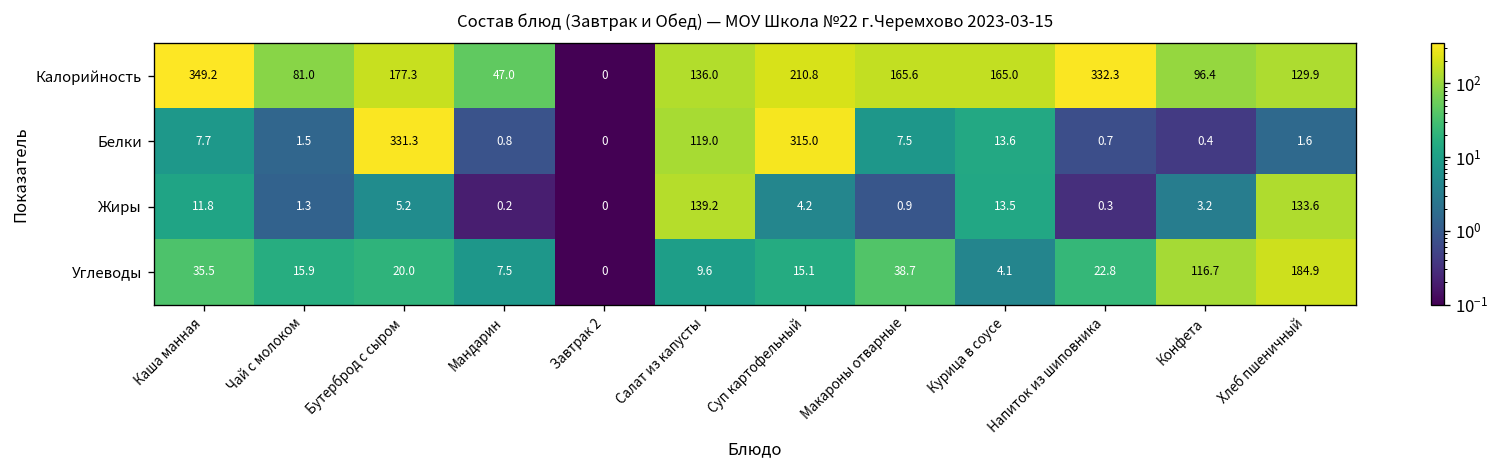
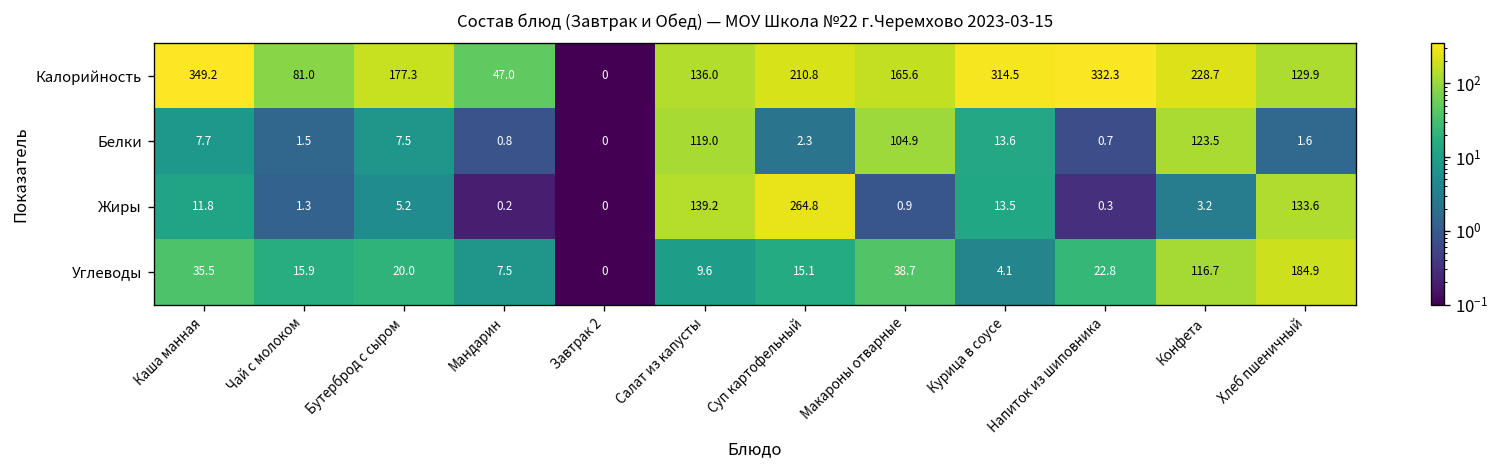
  {
    "Калорийность": {
      "Каша манная": 349.2,
      "Чай с молоком": 81.0,
      "Бутерброд с сыром": 177.3,
      "Мандарин": 47.0,
      "Завтрак 2": 0,
      "Салат из капусты": 136.0,
      "Суп картофельный": 210.8,
      "Макароны отварные": 165.6,
-     "Курица в соусе": 165.0,
+     "Курица в соусе": 314.5,
      "Напиток из шиповника": 332.3,
-     "Конфета": 96.4,
+     "Конфета": 228.7,
      "Хлеб пшеничный": 129.9
    },
    "Белки": {
      "Каша манная": 7.7,
      "Чай с молоком": 1.5,
-     "Бутерброд с сыром": 331.3,
+     "Бутерброд с сыром": 7.5,
      "Мандарин": 0.8,
      "Завтрак 2": 0,
      "Салат из капусты": 119.0,
-     "Суп картофельный": 315.0,
-     "Макароны отварные": 7.5,
+     "Суп картофельный": 2.3,
+     "Макароны отварные": 104.9,
      "Курица в соусе": 13.6,
      "Напиток из шиповника": 0.7,
-     "Конфета": 0.4,
+     "Конфета": 123.5,
      "Хлеб пшеничный": 1.6
    },
    "Жиры": {
      "Каша манная": 11.8,
      "Чай с молоком": 1.3,
      "Бутерброд с сыром": 5.2,
      "Мандарин": 0.2,
      "Завтрак 2": 0,
      "Салат из капусты": 139.2,
-     "Суп картофельный": 4.2,
+     "Суп картофельный": 264.8,
      "Макароны отварные": 0.9,
      "Курица в соусе": 13.5,
      "Напиток из шиповника": 0.3,
      "Конфета": 3.2,
      "Хлеб пшеничный": 133.6
    },
    "Углеводы": {
      "Каша манная": 35.5,
      "Чай с молоком": 15.9,
      "Бутерброд с сыром": 20.0,
      "Мандарин": 7.5,
      "Завтрак 2": 0,
      "Салат из капусты": 9.6,
      "Суп картофельный": 15.1,
      "Макароны отварные": 38.7,
      "Курица в соусе": 4.1,
      "Напиток из шиповника": 22.8,
      "Конфета": 116.7,
      "Хлеб пшеничный": 184.9
    }
  }
